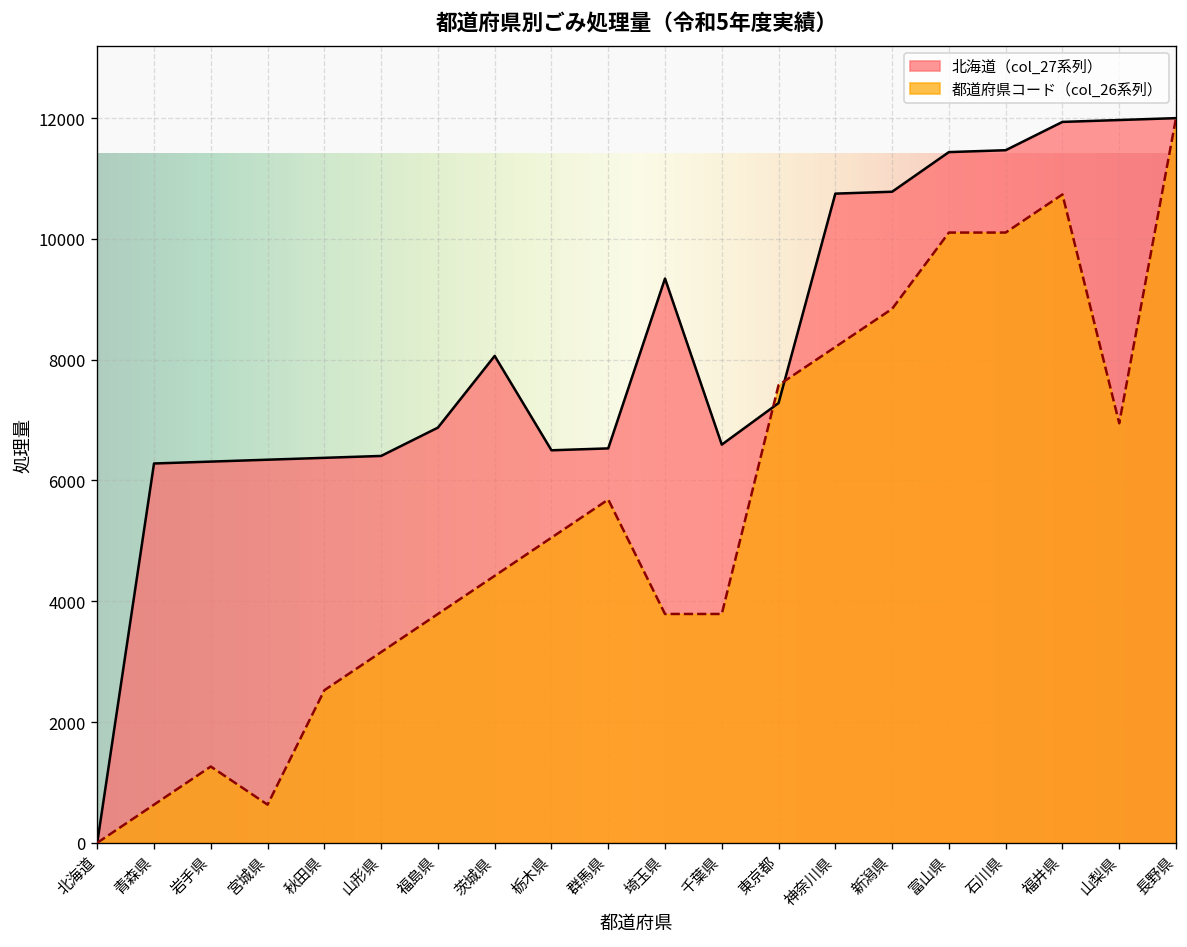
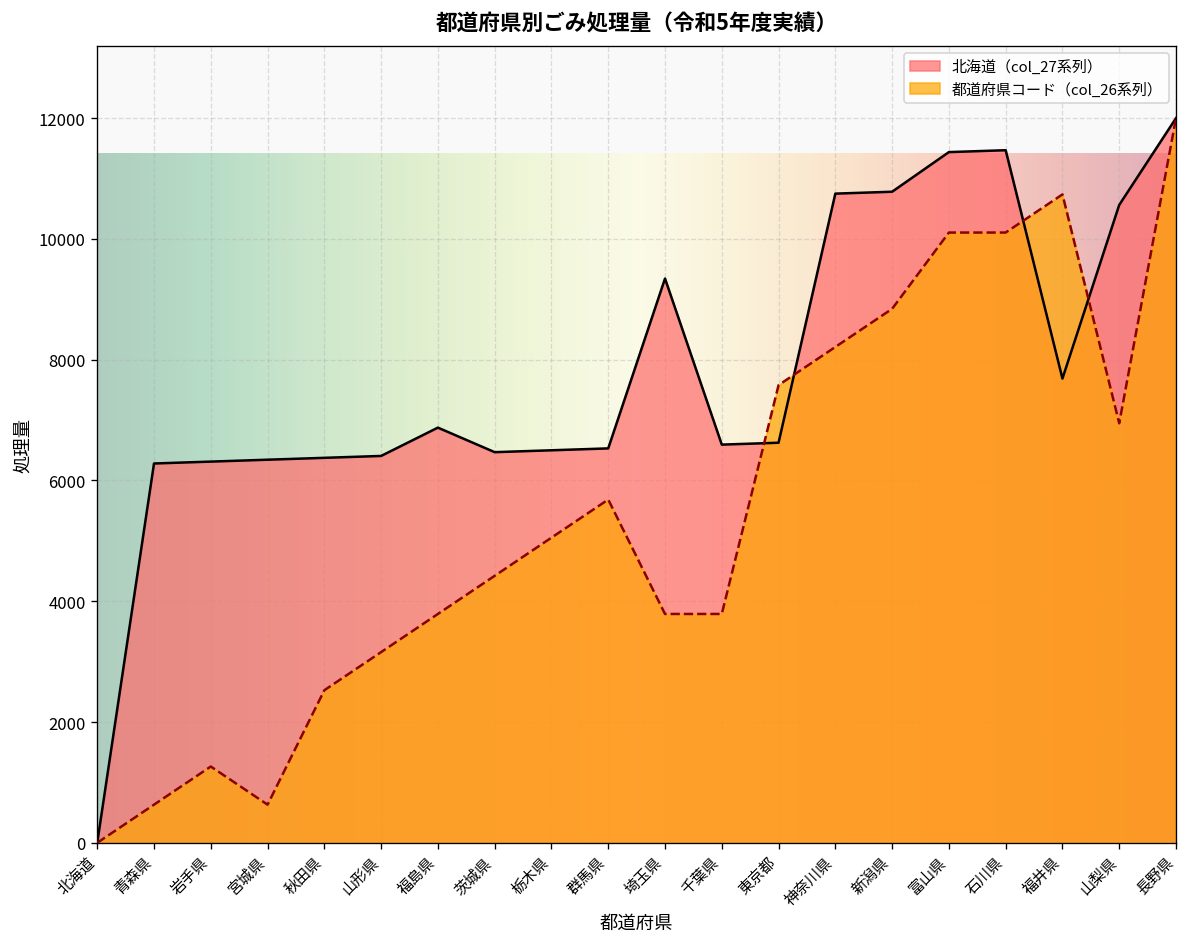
  {
    "北海道（col_27系列）": {
      "青森県": 6300,
      "岩手県": 6300,
      "宮城県": 6300,
      "秋田県": 6400,
      "山形県": 6400,
      "福島県": 6900,
-     "茨城県": 8100,
+     "茨城県": 6500,
      "栃木県": 6500,
      "群馬県": 6500,
      "埼玉県": 9300,
      "千葉県": 6600,
-     "東京都": 7300,
+     "東京都": 6600,
      "神奈川県": 10800,
      "新潟県": 10800,
      "富山県": 11400,
      "石川県": 11500,
-     "福井県": 11900,
-     "山梨県": 12000
+     "福井県": 7700,
+     "山梨県": 10600
    },
    "都道府県コード（col_26系列）": {
      "青森県": 600,
      "岩手県": 1300,
      "宮城県": 600,
      "秋田県": 2500,
      "山形県": 3200,
      "福島県": 3800,
      "茨城県": 4400,
      "栃木県": 5100,
      "群馬県": 5700,
      "埼玉県": 3800,
      "千葉県": 3800,
      "東京都": 7600,
      "神奈川県": 8200,
      "新潟県": 8800,
      "富山県": 10100,
      "石川県": 10100,
      "福井県": 10700,
      "山梨県": 6900
    }
  }
